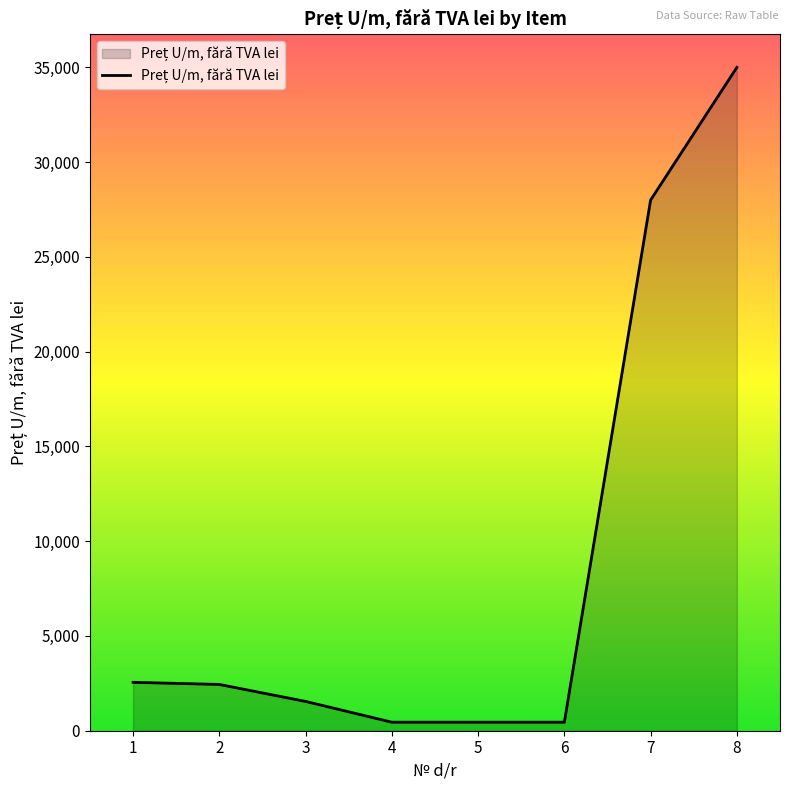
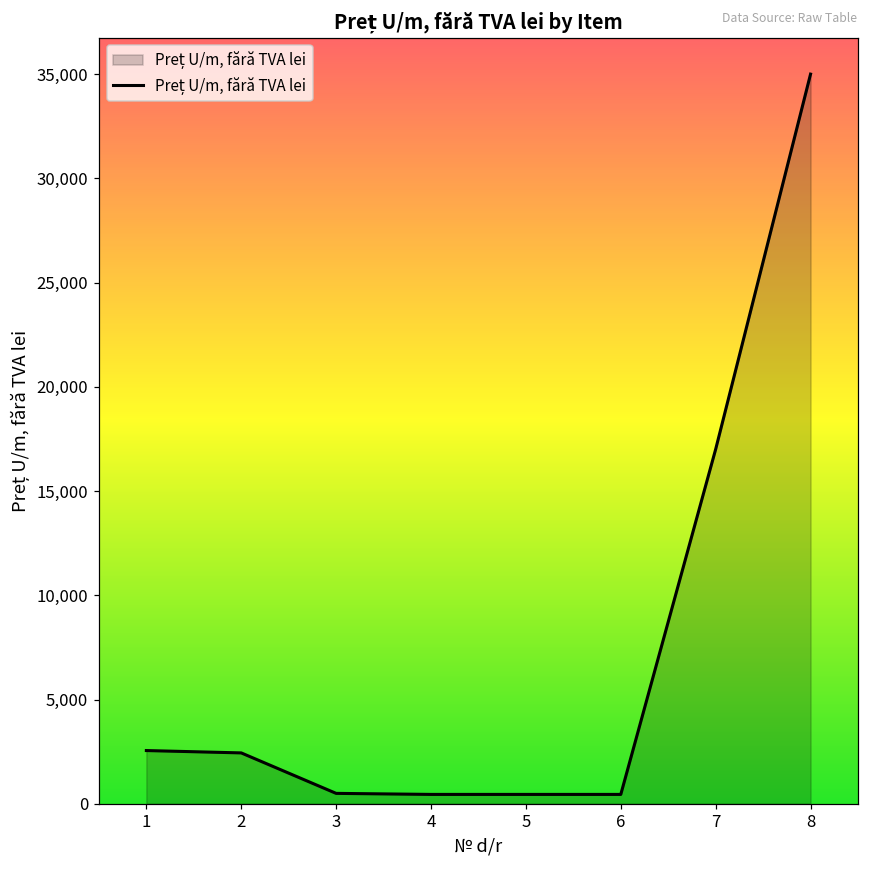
  {
    "1": "2,600",
    "2": "2,400",
-   "3": "1,500",
+   "3": "500",
    "4": "500",
    "5": "500",
    "6": "500",
-   "7": "28,000",
+   "7": "17,000",
    "8": "35,000"
  }
